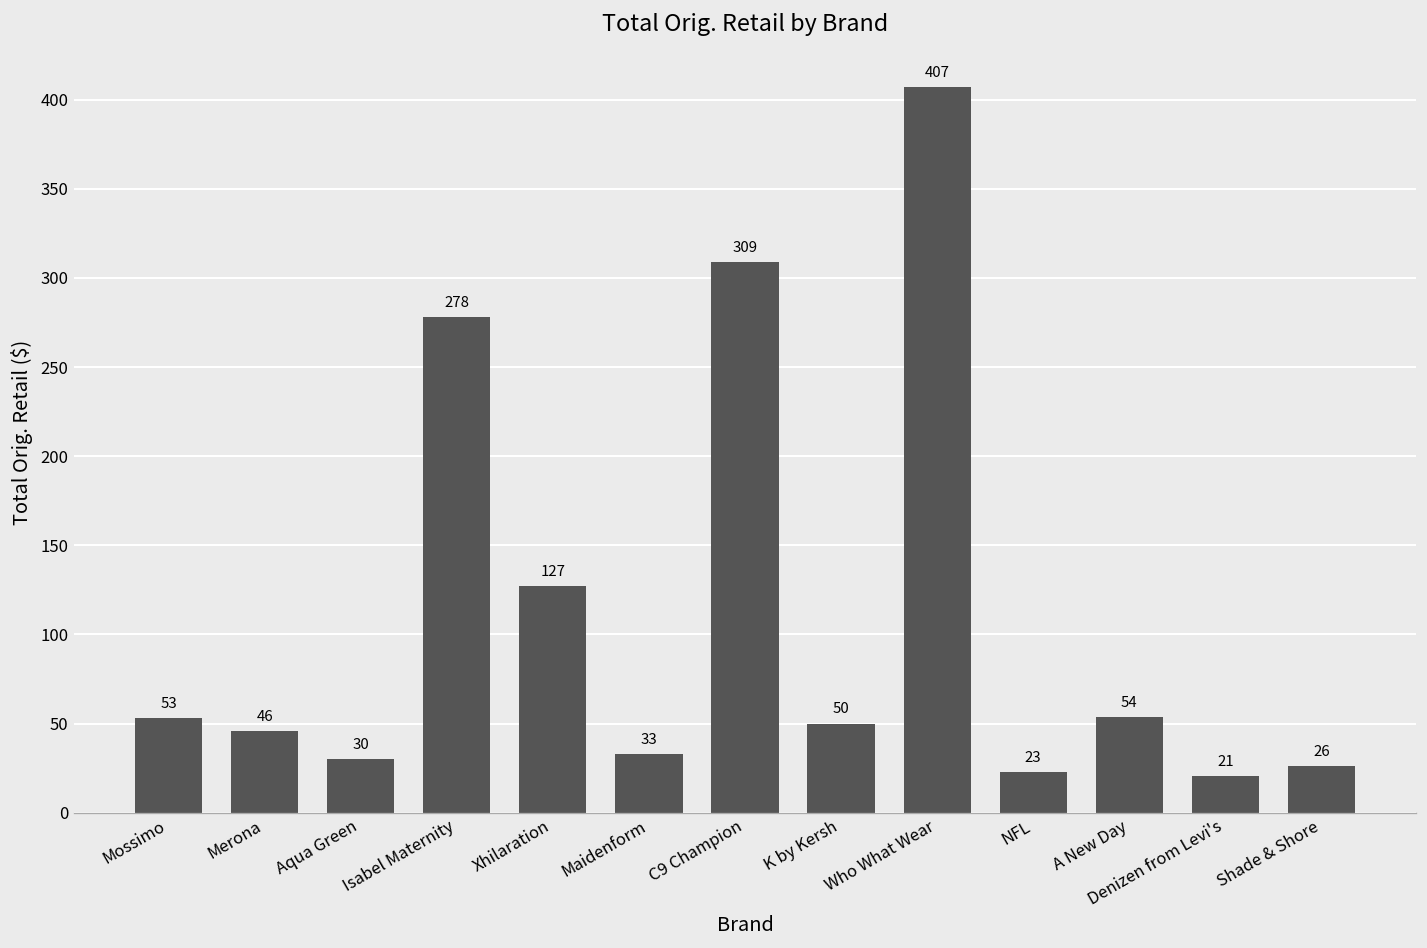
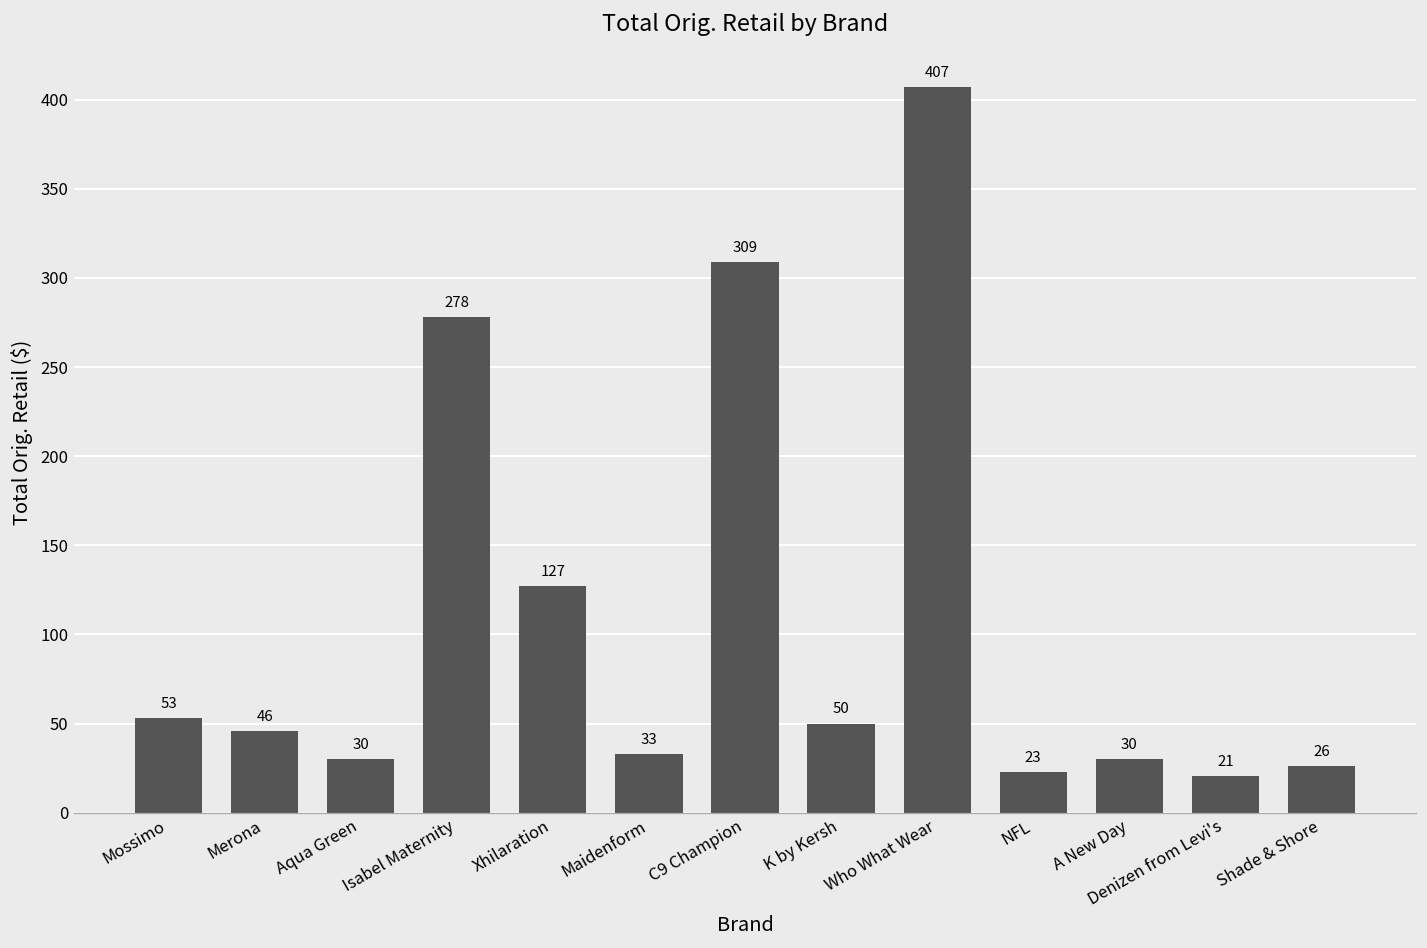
  {
    "Mossimo": 53,
    "Merona": 46,
    "Aqua Green": 30,
    "Isabel Maternity": 278,
    "Xhilaration": 127,
    "Maidenform": 33,
    "C9 Champion": 309,
    "K by Kersh": 50,
    "Who What Wear": 407,
    "NFL": 23,
-   "A New Day": 54,
+   "A New Day": 30,
    "Denizen from Levi's": 21,
    "Shade & Shore": 26
  }
